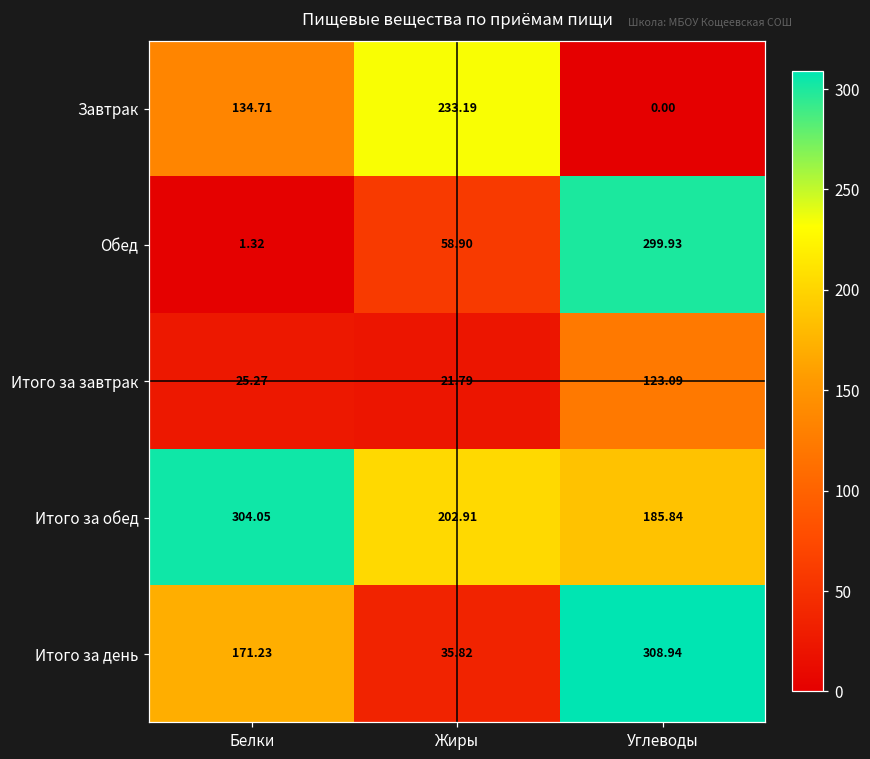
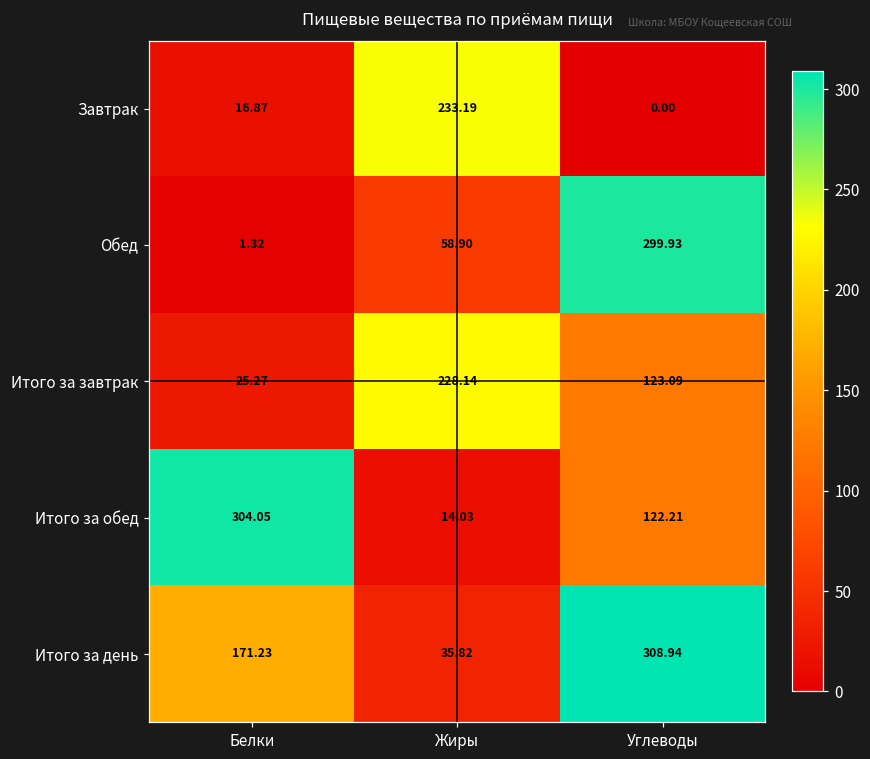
  {
    "Завтрак": {
-     "Белки": 134.71,
+     "Белки": 16.87,
      "Жиры": 233.19,
      "Углеводы": 0.00
    },
    "Обед": {
      "Белки": 1.32,
      "Жиры": 58.90,
      "Углеводы": 299.93
    },
    "Итого за завтрак": {
      "Белки": 25.27,
-     "Жиры": 21.79,
+     "Жиры": 228.14,
      "Углеводы": 123.09
    },
    "Итого за обед": {
      "Белки": 304.05,
-     "Жиры": 202.91,
-     "Углеводы": 185.84
+     "Жиры": 14.03,
+     "Углеводы": 122.21
    },
    "Итого за день": {
      "Белки": 171.23,
      "Жиры": 35.82,
      "Углеводы": 308.94
    }
  }
